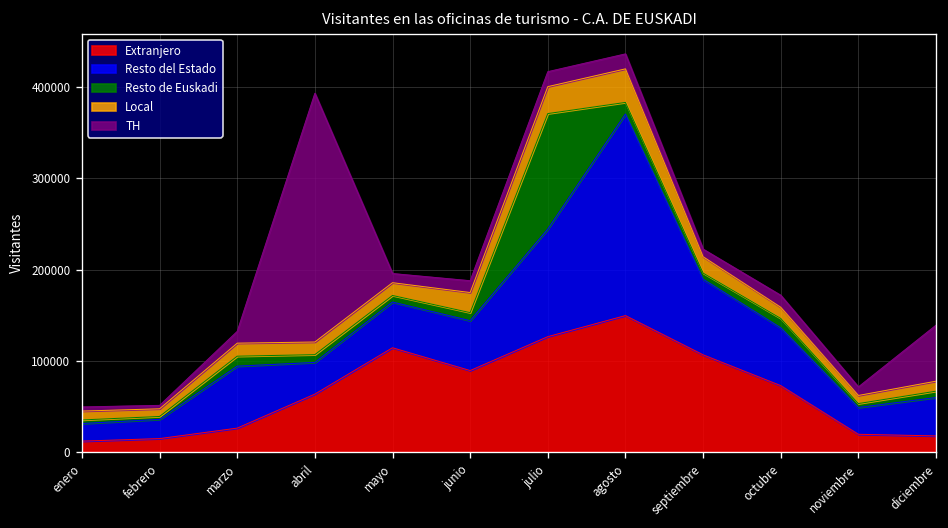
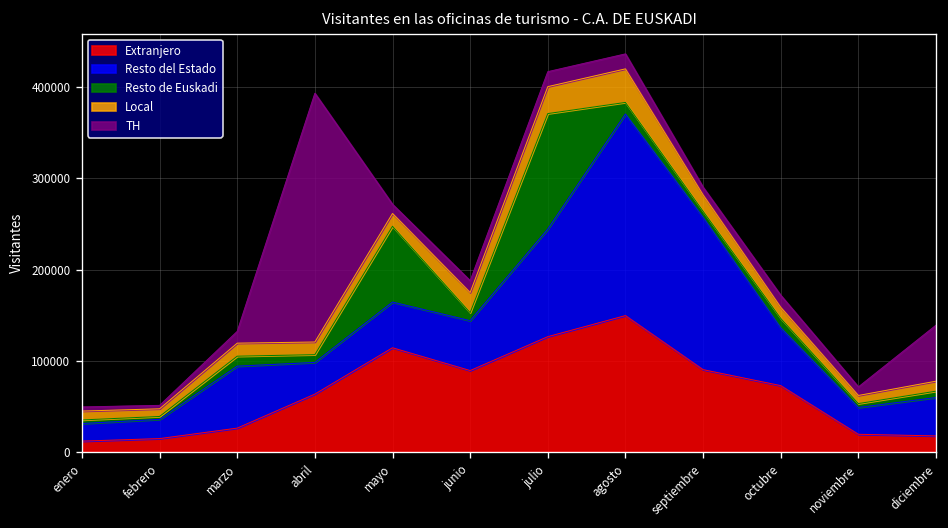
  {
    "Extranjero": {
      "enero": 10000,
      "febrero": 10000,
      "marzo": 30000,
      "abril": 60000,
      "mayo": 110000,
      "junio": 90000,
      "julio": 130000,
      "agosto": 150000,
-     "septiembre": 110000,
+     "septiembre": 90000,
      "octubre": 70000,
      "noviembre": 20000,
      "diciembre": 20000
    },
    "Resto del Estado": {
      "enero": 20000,
      "marzo": 70000,
      "abril": 30000,
      "mayo": 50000,
      "junio": 50000,
      "julio": 120000,
      "agosto": 220000,
-     "septiembre": 80000,
+     "septiembre": 170000,
      "octubre": 60000,
      "noviembre": 30000,
      "diciembre": 40000
    },
    "Resto de Euskadi": {
      "enero": 0,
      "marzo": 10000,
      "abril": 10000,
-     "mayo": 10000,
+     "mayo": 80000,
      "junio": 10000,
      "julio": 130000,
      "agosto": 10000,
      "septiembre": 10000,
      "octubre": 10000,
      "noviembre": 0,
      "diciembre": 10000
    },
    "Local": {
      "enero": 10000,
      "febrero": 10000,
      "marzo": 10000,
      "abril": 10000,
      "mayo": 10000,
      "junio": 20000,
      "julio": 30000,
      "agosto": 40000,
      "septiembre": 20000,
      "octubre": 10000,
      "noviembre": 10000,
      "diciembre": 10000
    },
    "TH": {
      "enero": 0,
      "febrero": 0,
      "marzo": 10000,
      "abril": 270000,
      "mayo": 10000,
      "junio": 10000,
      "julio": 20000,
      "agosto": 20000,
      "septiembre": 10000,
      "octubre": 10000,
      "noviembre": 10000,
      "diciembre": 60000
    }
  }
